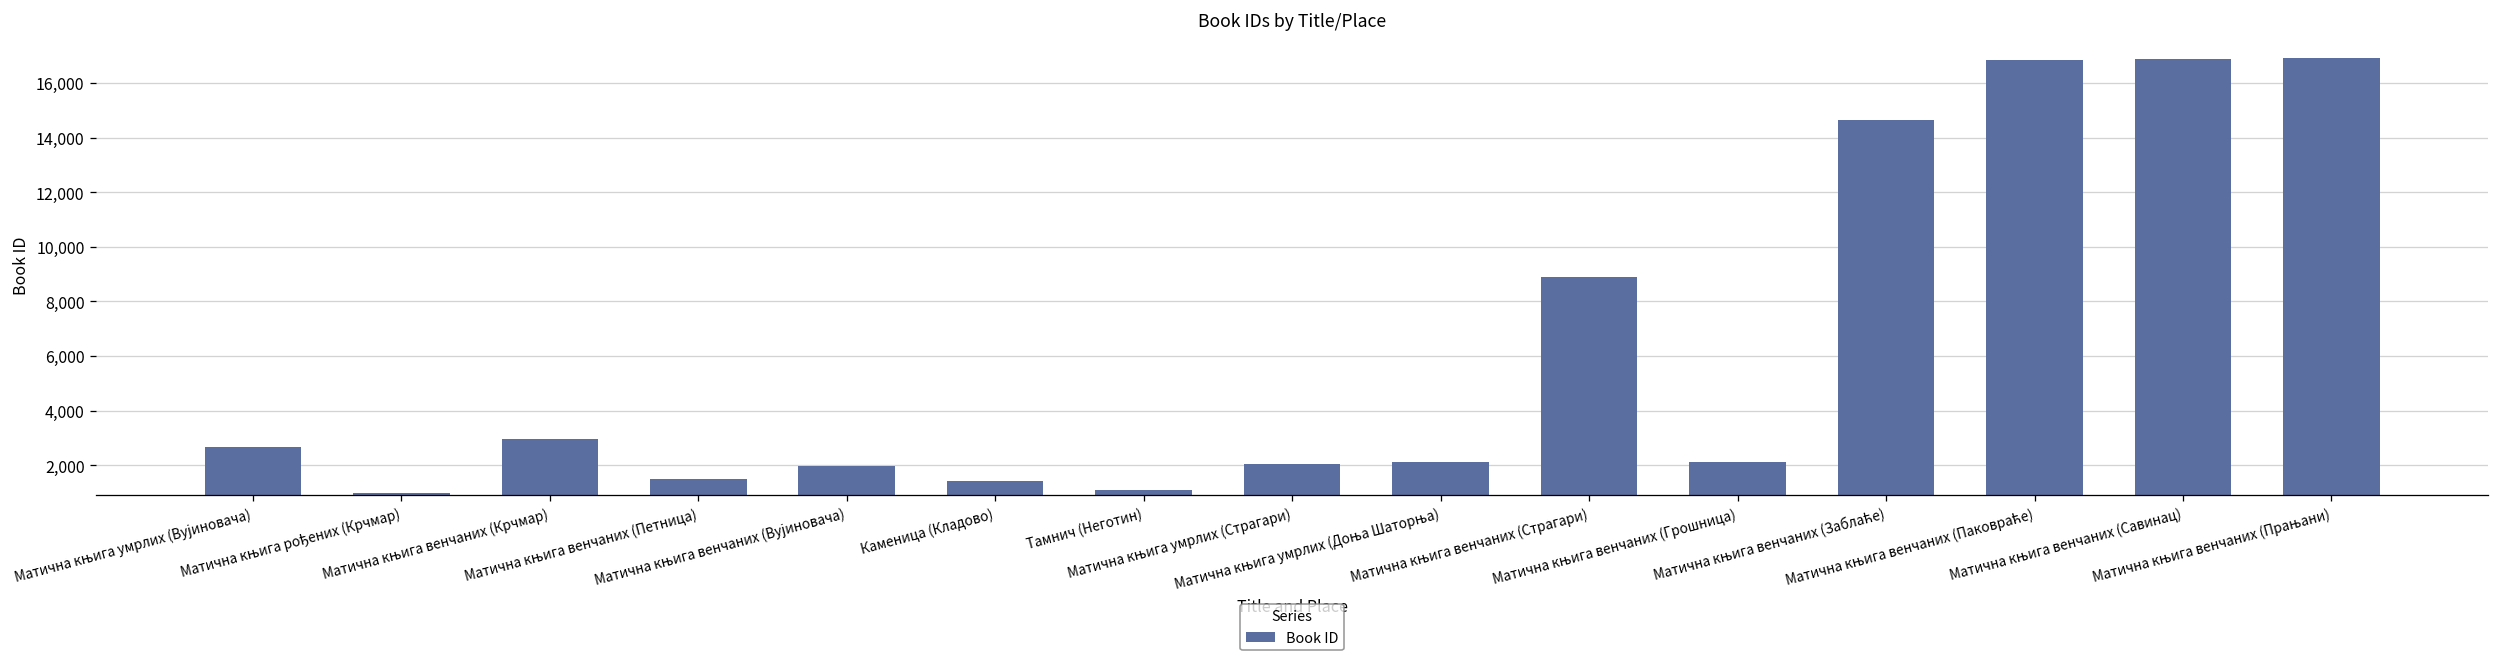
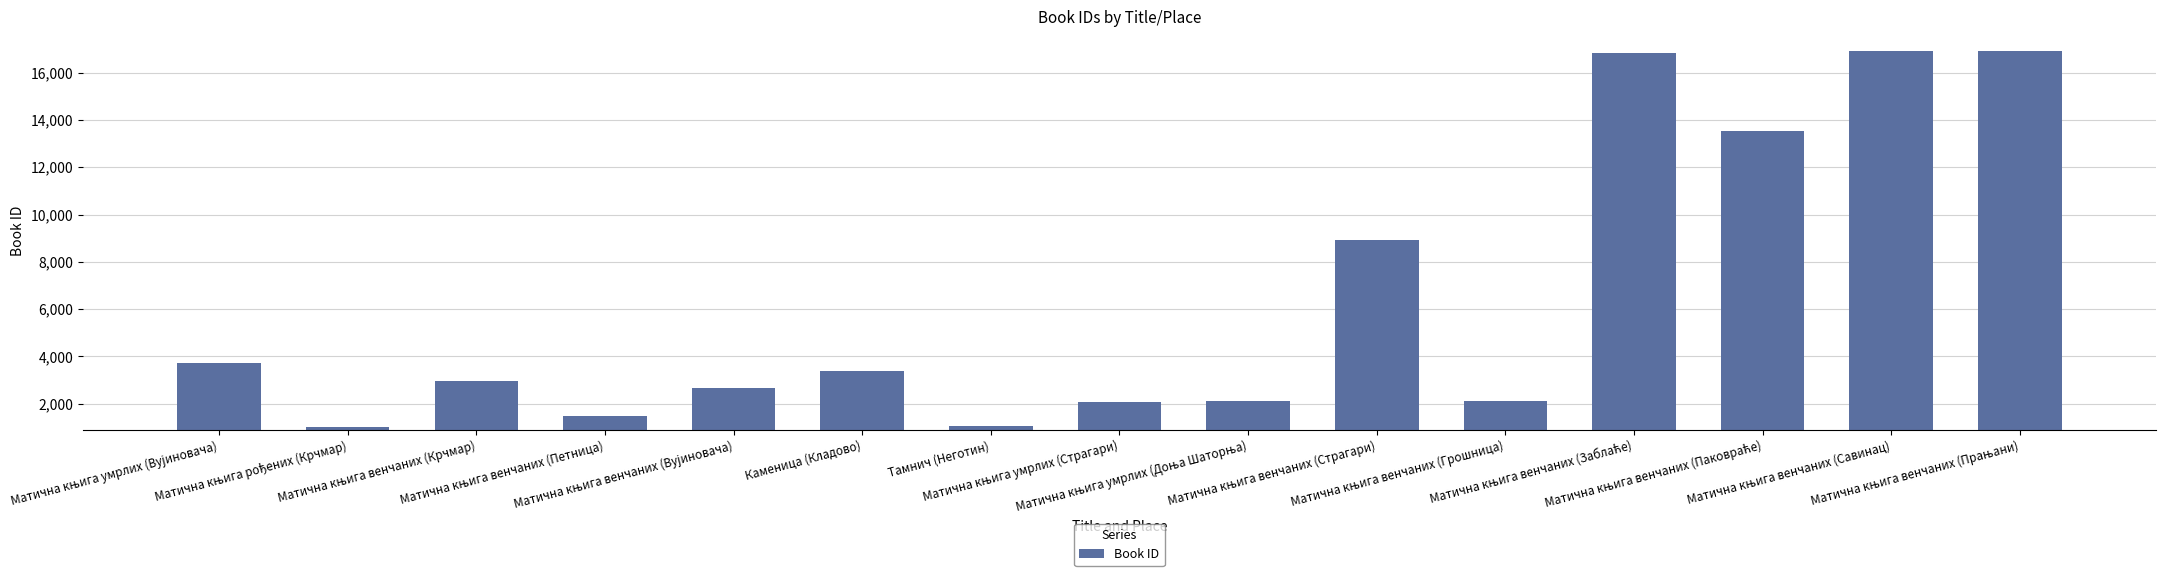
  {
-   "Матична књига умрлих (Вујиновача)": "2,700",
+   "Матична књига умрлих (Вујиновача)": "3,700",
    "Матична књига рођених (Крчмар)": "1,000",
    "Матична књига венчаних (Крчмар)": "3,000",
    "Матична књига венчаних (Петница)": "1,500",
-   "Матична књига венчаних (Вујиновача)": "2,000",
-   "Каменица (Кладово)": "1,400",
+   "Матична књига венчаних (Вујиновача)": "2,700",
+   "Каменица (Кладово)": "3,400",
    "Тамнич (Неготин)": "1,100",
    "Матична књига умрлих (Страгари)": "2,100",
    "Матична књига умрлих (Доња Шаторња)": "2,100",
    "Матична књига венчаних (Страгари)": "8,900",
    "Матична књига венчаних (Грошница)": "2,100",
-   "Матична књига венчаних (Заблаће)": "14,600",
-   "Матична књига венчаних (Паковраће)": "16,800",
+   "Матична књига венчаних (Заблаће)": "16,800",
+   "Матична књига венчаних (Паковраће)": "13,500",
    "Матична књига венчаних (Савинац)": "16,900",
    "Матична књига венчаних (Прањани)": "16,900"
  }
